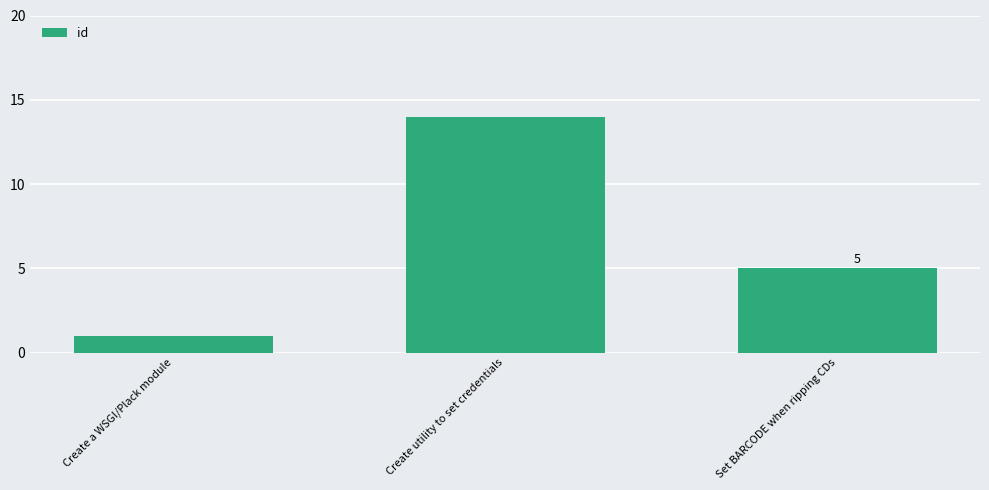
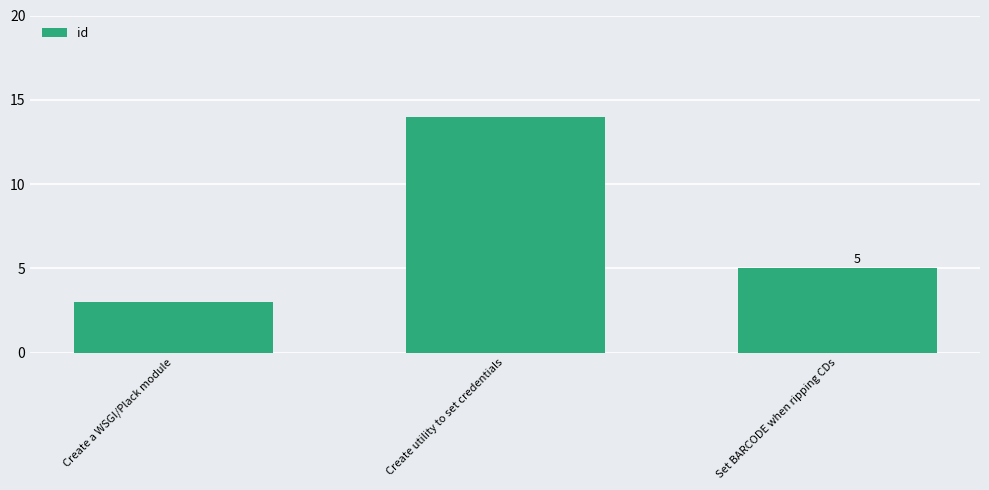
  {
-   "Create a WSGI/Plack module": 1,
+   "Create a WSGI/Plack module": 3,
    "Create utility to set credentials": 14
  }
